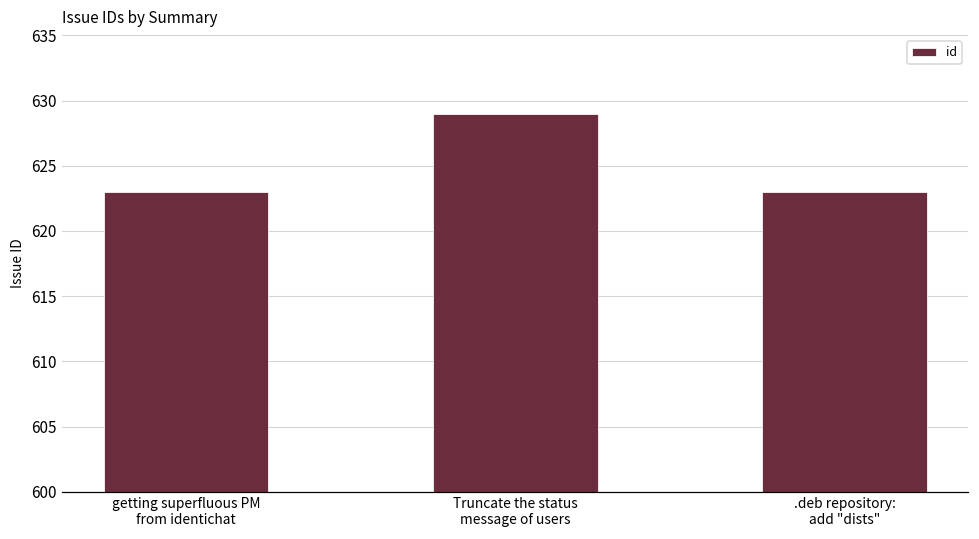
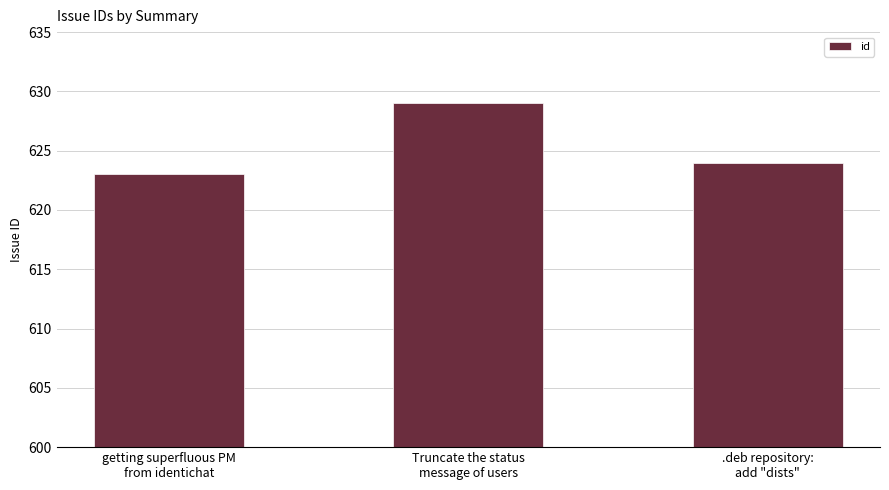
  {
    "getting superfluous PM from identichat": 623,
    "Truncate the status message of users": 629,
-   ".deb repository: add \"dists\"": 623
+   ".deb repository: add \"dists\"": 624
  }
